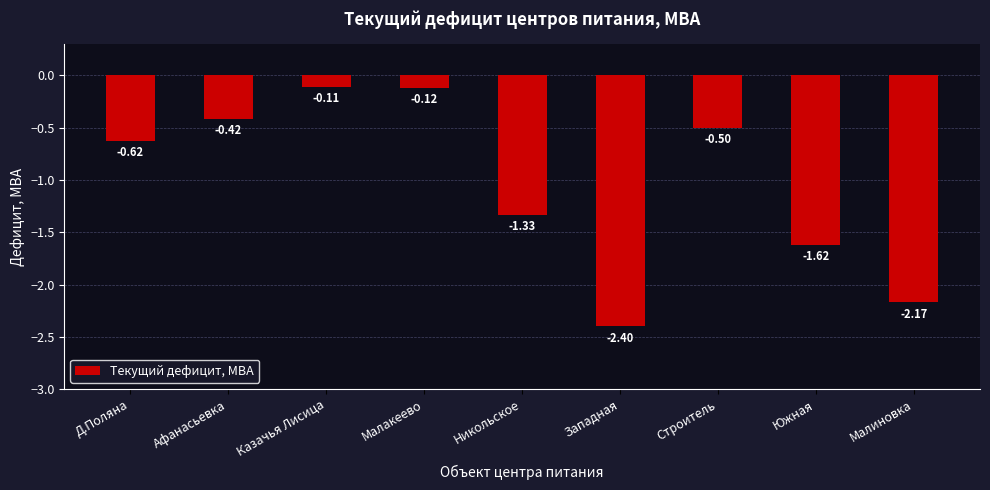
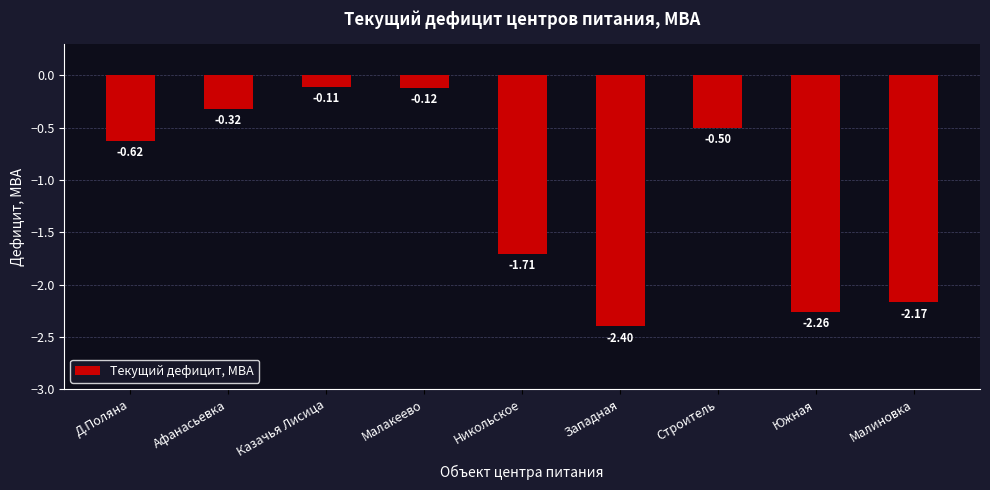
  {
    "Д.Поляна": -0.62,
-   "Афанасьевка": -0.42,
+   "Афанасьевка": -0.32,
    "Казачья Лисица": -0.11,
    "Малакеево": -0.12,
-   "Никольское": -1.33,
+   "Никольское": -1.71,
    "Западная": -2.40,
    "Строитель": -0.50,
-   "Южная": -1.62,
+   "Южная": -2.26,
    "Малиновка": -2.17
  }
